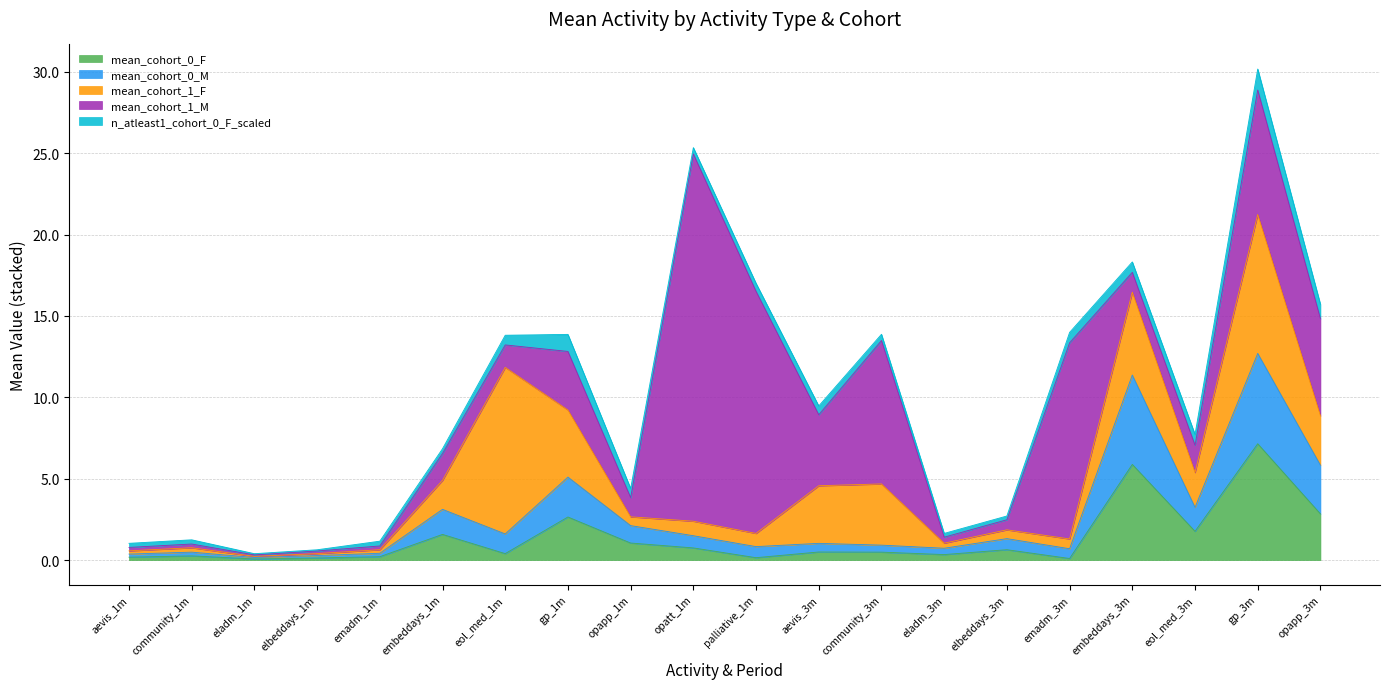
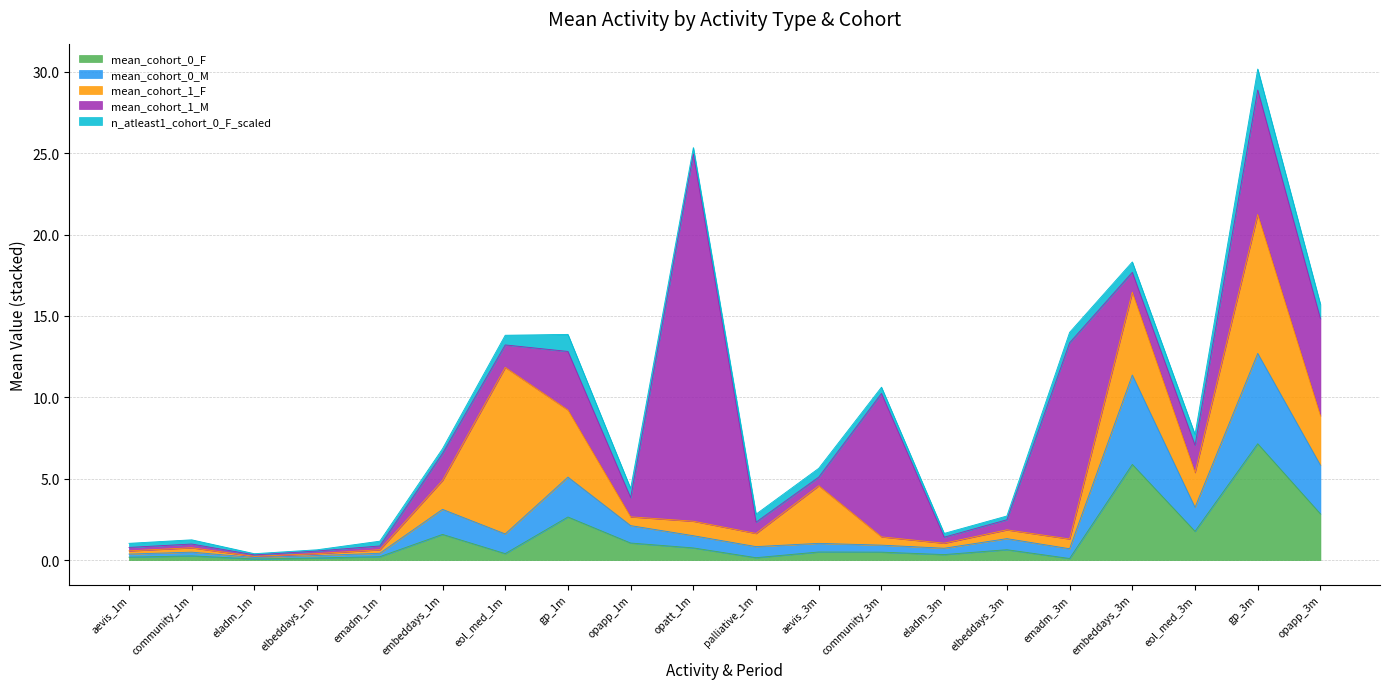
  {
    "mean_cohort_0_F": {
      "aevis_1m": 0.2,
      "community_1m": 0.3,
      "emadm_1m": 0.2,
      "embeddays_1m": 1.6,
      "eol_med_1m": 0.4,
      "gp_1m": 2.7,
      "opapp_1m": 1.1,
      "opatt_1m": 0.8,
      "palliative_1m": 0.2,
      "aevis_3m": 0.5,
      "community_3m": 0.5,
      "eladm_3m": 0.3,
      "elbeddays_3m": 0.6,
      "emadm_3m": 0.1,
      "embeddays_3m": 5.9,
      "eol_med_3m": 1.8,
      "gp_3m": 7.2,
      "opapp_3m": 2.8
    },
    "mean_cohort_1_F": {
      "aevis_1m": 0.2,
      "community_1m": 0.3,
      "emadm_1m": 0.2,
      "embeddays_1m": 1.8,
      "eol_med_1m": 10.2,
      "gp_1m": 4.1,
      "opapp_1m": 0.5,
      "opatt_1m": 0.9,
      "palliative_1m": 0.8,
      "aevis_3m": 3.5,
-     "community_3m": 3.8,
+     "community_3m": 0.5,
      "eladm_3m": 0.3,
      "elbeddays_3m": 0.5,
      "emadm_3m": 0.6,
      "embeddays_3m": 5.1,
      "eol_med_3m": 2.1,
      "gp_3m": 8.5,
      "opapp_3m": 3.0
    },
    "mean_cohort_1_M": {
      "aevis_1m": 0.2,
      "community_1m": 0.2,
      "emadm_1m": 0.2,
      "embeddays_1m": 1.7,
      "eol_med_1m": 1.4,
      "gp_1m": 3.6,
      "opapp_1m": 1.2,
      "opatt_1m": 22.6,
-     "palliative_1m": 14.9,
-     "aevis_3m": 4.4,
+     "palliative_1m": 0.7,
+     "aevis_3m": 0.5,
      "community_3m": 8.8,
      "eladm_3m": 0.4,
      "elbeddays_3m": 0.6,
      "emadm_3m": 12.1,
      "embeddays_3m": 1.2,
      "eol_med_3m": 1.7,
      "gp_3m": 7.6,
      "opapp_3m": 6.0
    }
  }
